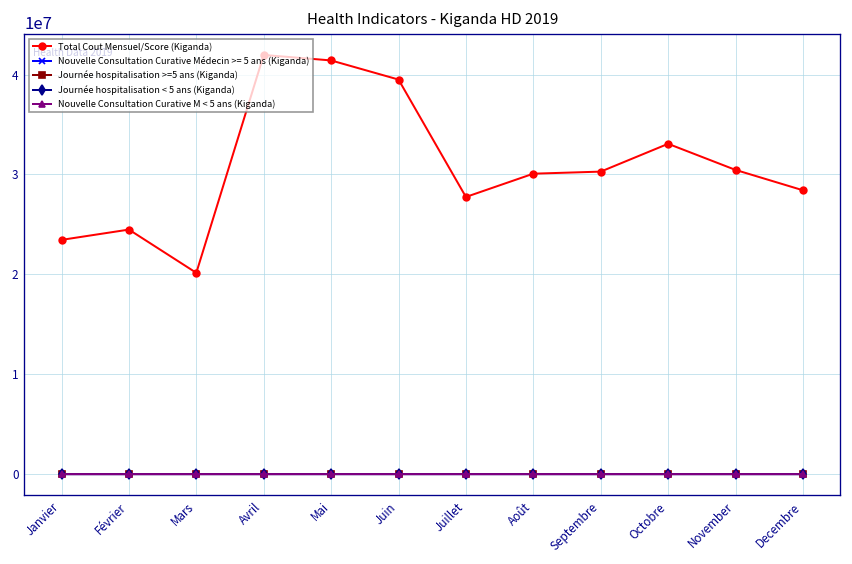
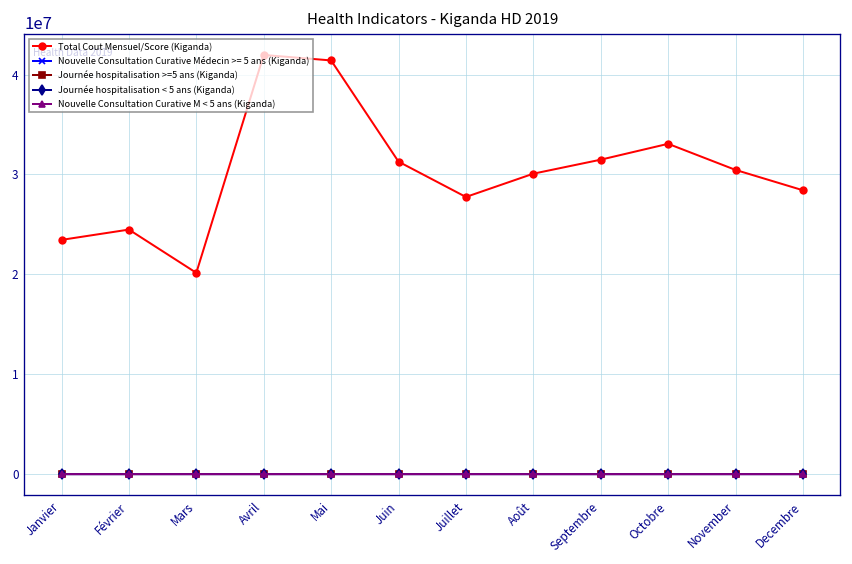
  {
    "Total Cout Mensuel/Score (Kiganda)": {
      "Janvier": 23000000,
      "Février": 24000000,
      "Mars": 20000000,
      "Mai": 41000000,
-     "Juin": 40000000,
+     "Juin": 31000000,
      "Juillet": 28000000,
      "Août": 30000000,
-     "Septembre": 30000000,
+     "Septembre": 31000000,
      "Octobre": 33000000,
      "November": 30000000,
      "Decembre": 28000000
    },
    "Nouvelle Consultation Curative M < 5 ans (Kiganda)": {
      "Janvier": 0,
      "Février": 0,
      "Mars": 0,
      "Avril": 0,
      "Mai": 0,
      "Juin": 0,
      "Juillet": 0,
      "Août": 0,
      "Septembre": 0,
      "Octobre": 0,
      "November": 0,
      "Decembre": 0
    }
  }
